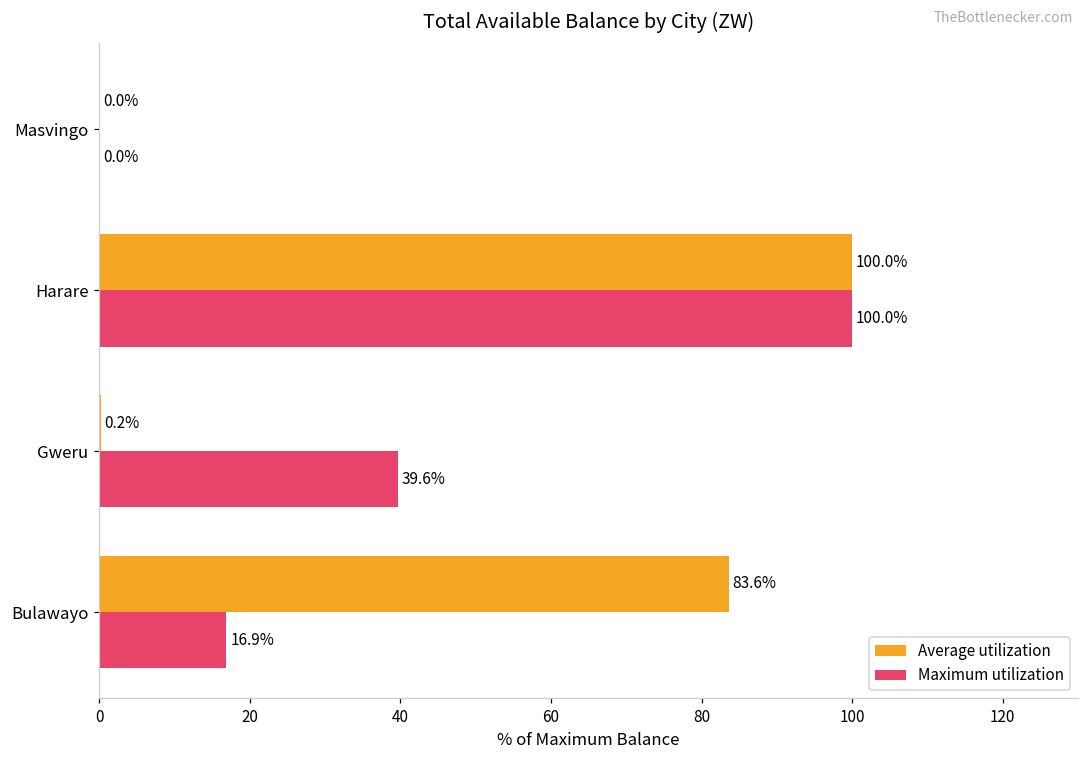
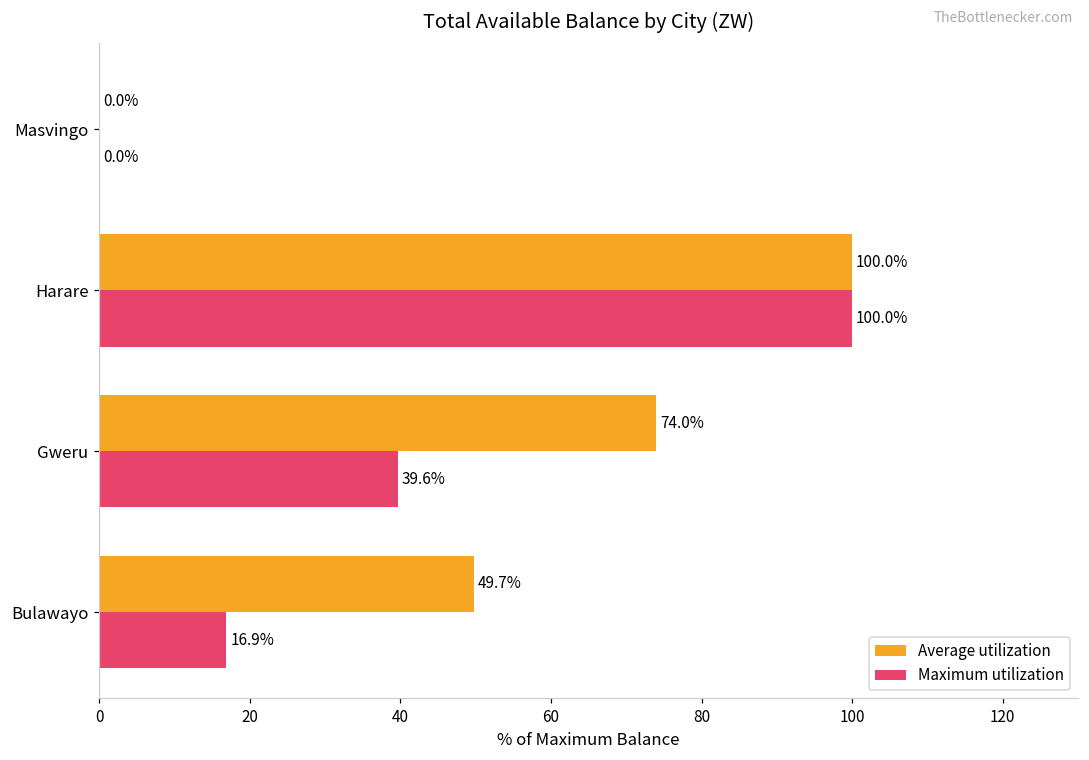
  {
    "Average utilization": {
      "Masvingo": "0.0%",
      "Harare": "100.0%",
-     "Gweru": "0.2%",
-     "Bulawayo": "83.6%"
+     "Gweru": "74.0%",
+     "Bulawayo": "49.7%"
    },
    "Maximum utilization": {
      "Masvingo": "0.0%",
      "Harare": "100.0%",
      "Gweru": "39.6%",
      "Bulawayo": "16.9%"
    }
  }
